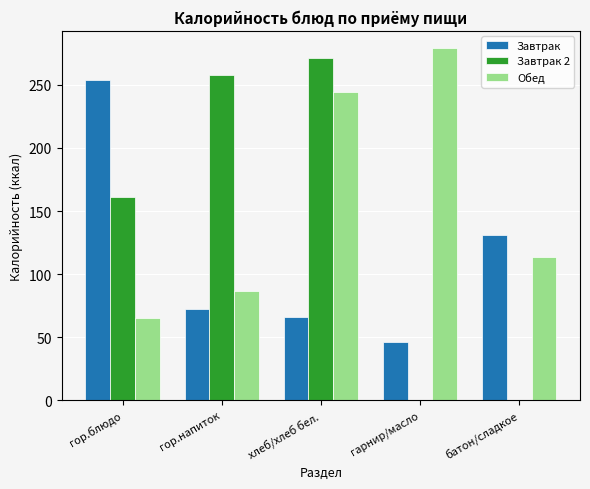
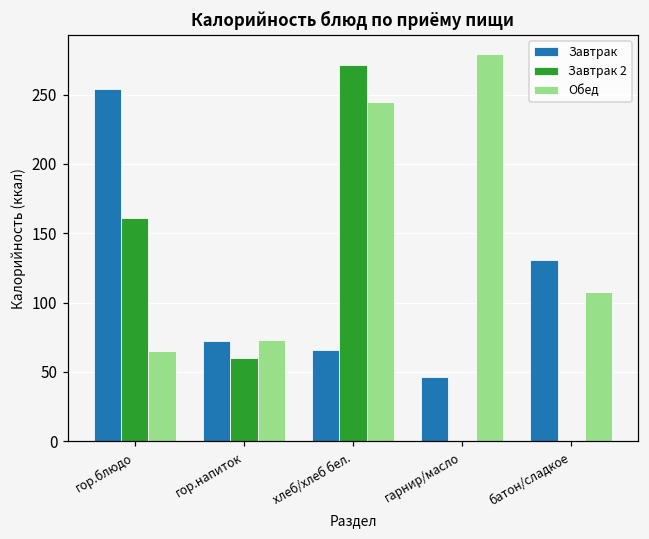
  {
    "Завтрак": {
      "гор.блюдо": 254,
      "гор.напиток": 72,
      "хлеб/хлеб бел.": 66,
      "гарнир/масло": 46,
      "батон/сладкое": 131
    },
    "Завтрак 2": {
      "гор.блюдо": 161,
-     "гор.напиток": 258,
+     "гор.напиток": 60,
      "хлеб/хлеб бел.": 271,
      "гарнир/масло": 0,
      "батон/сладкое": 0
    },
    "Обед": {
      "гор.блюдо": 65,
-     "гор.напиток": 86,
+     "гор.напиток": 73,
      "хлеб/хлеб бел.": 244,
      "гарнир/масло": 279,
-     "батон/сладкое": 114
+     "батон/сладкое": 107
    }
  }
